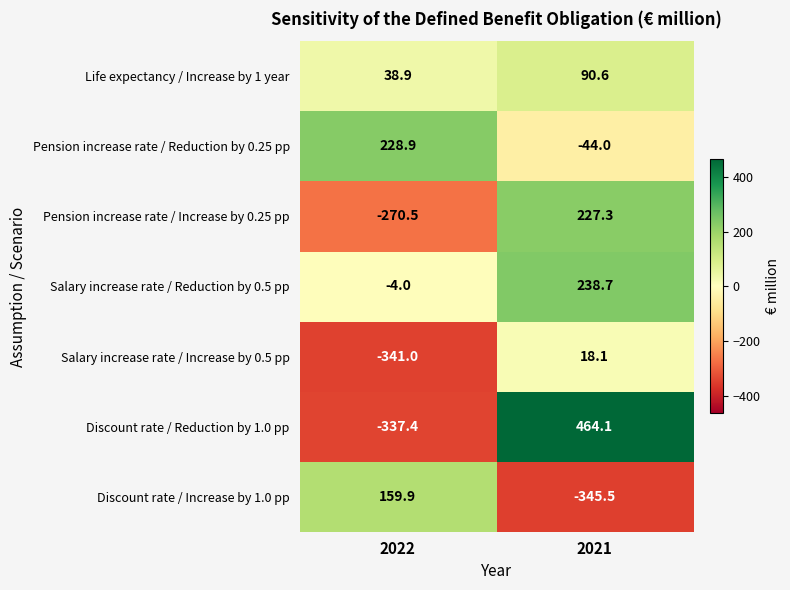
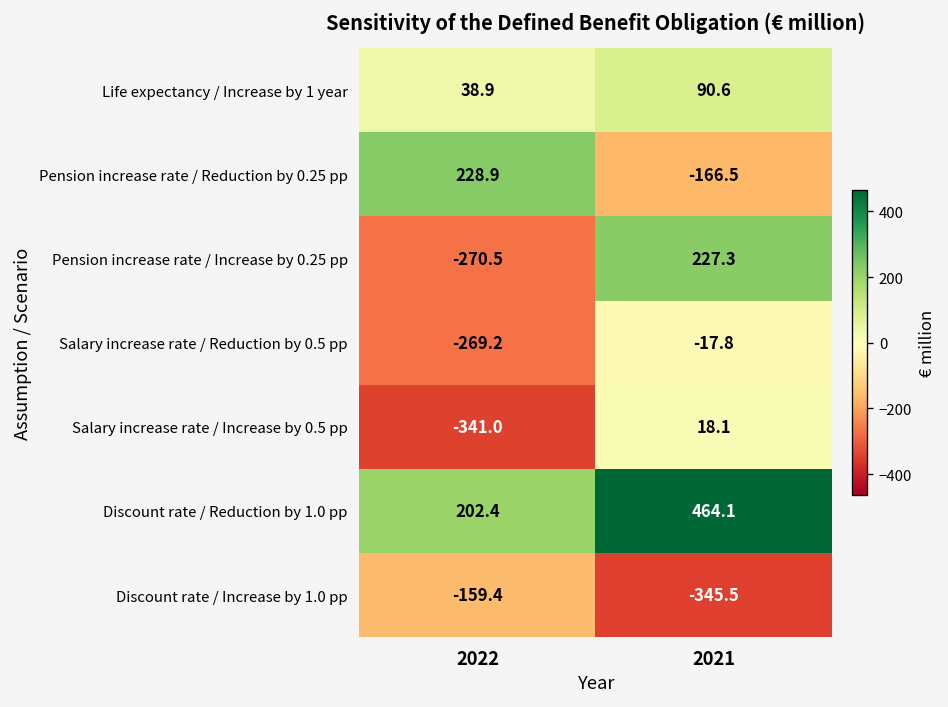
  {
    "Life expectancy / Increase by 1 year": {
      "2022": 38.9,
      "2021": 90.6
    },
    "Pension increase rate / Reduction by 0.25 pp": {
      "2022": 228.9,
-     "2021": -44.0
+     "2021": -166.5
    },
    "Pension increase rate / Increase by 0.25 pp": {
      "2022": -270.5,
      "2021": 227.3
    },
    "Salary increase rate / Reduction by 0.5 pp": {
-     "2022": -4.0,
-     "2021": 238.7
+     "2022": -269.2,
+     "2021": -17.8
    },
    "Salary increase rate / Increase by 0.5 pp": {
      "2022": -341.0,
      "2021": 18.1
    },
    "Discount rate / Reduction by 1.0 pp": {
-     "2022": -337.4,
+     "2022": 202.4,
      "2021": 464.1
    },
    "Discount rate / Increase by 1.0 pp": {
-     "2022": 159.9,
+     "2022": -159.4,
      "2021": -345.5
    }
  }
